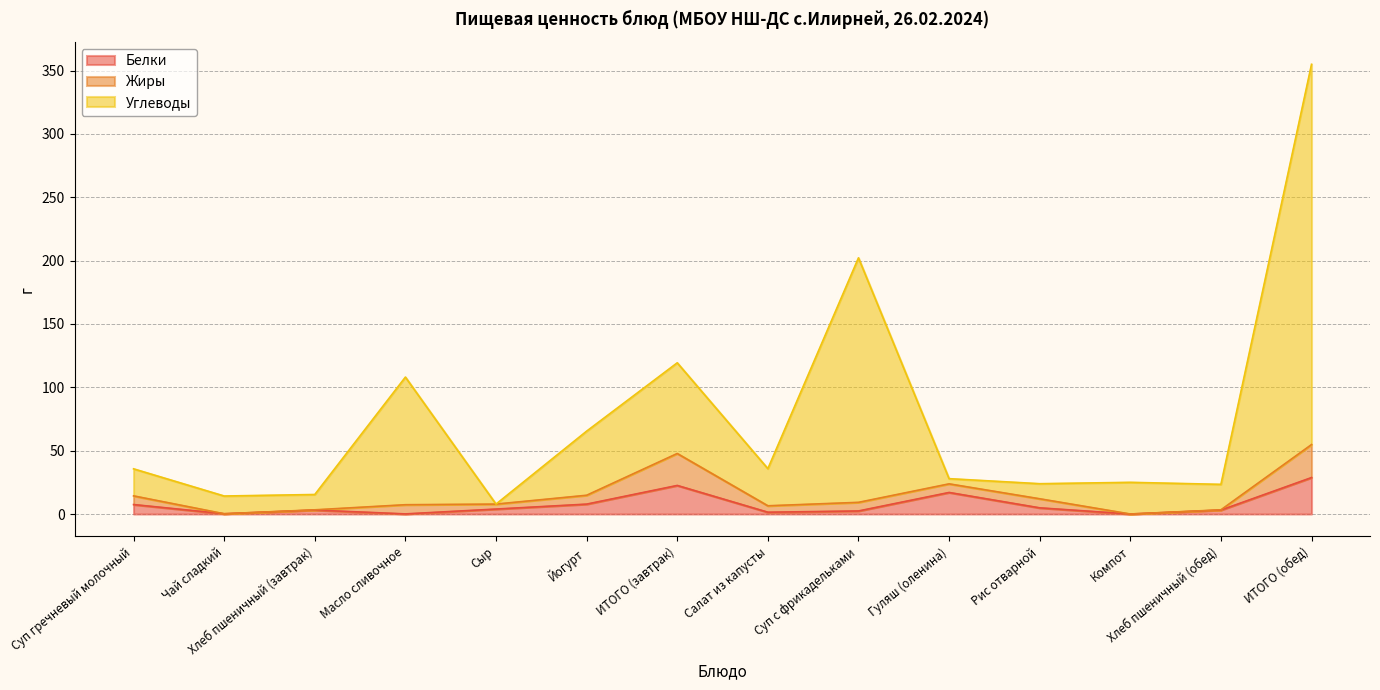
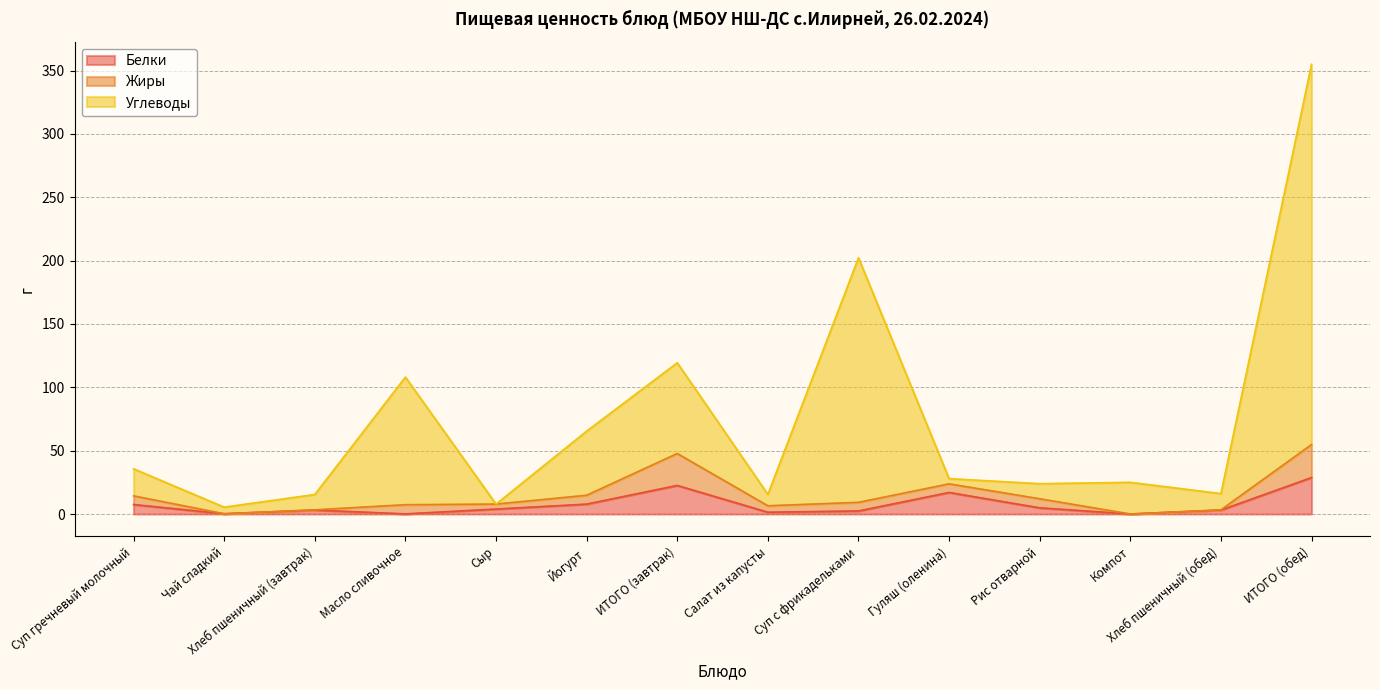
  {
    "Углеводы": {
      "Суп гречневый молочный": 21,
-     "Чай сладкий": 14,
+     "Чай сладкий": 5,
      "Хлеб пшеничный (завтрак)": 12,
      "Масло сливочное": 101,
      "Йогурт": 51,
      "ИТОГО (завтрак)": 72,
-     "Салат из капусты": 29,
+     "Салат из капусты": 9,
      "Суп с фрикадельками": 193,
      "Гуляш (оленина)": 4,
      "Рис отварной": 12,
      "Компот": 25,
-     "Хлеб пшеничный (обед)": 20,
+     "Хлеб пшеничный (обед)": 13,
      "ИТОГО (обед)": 300
    }
  }
